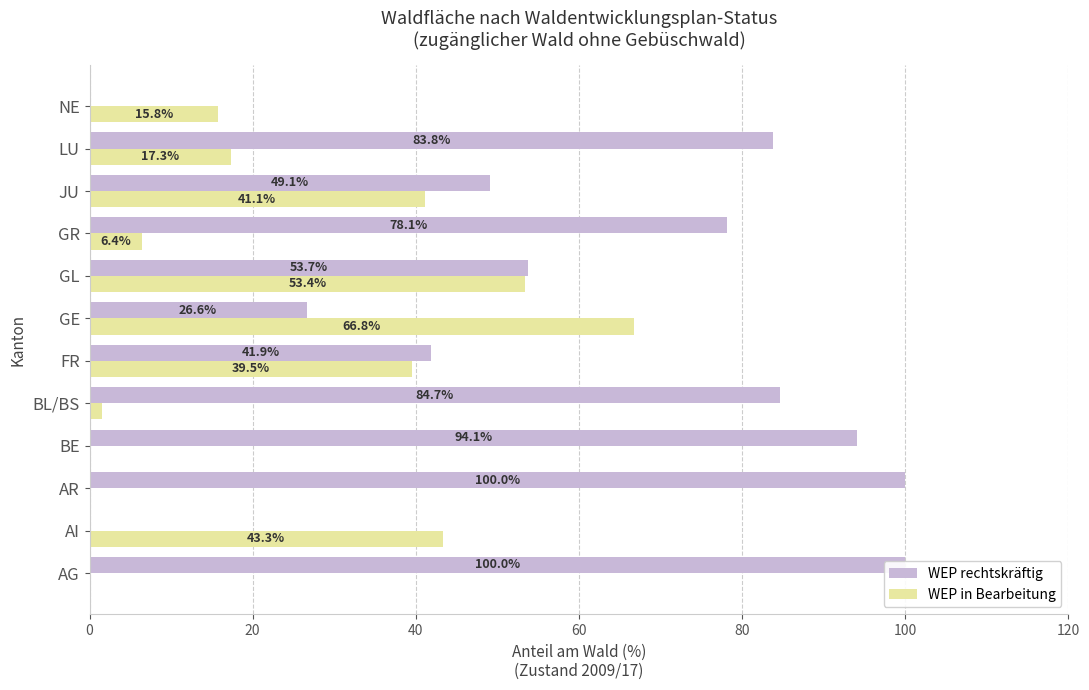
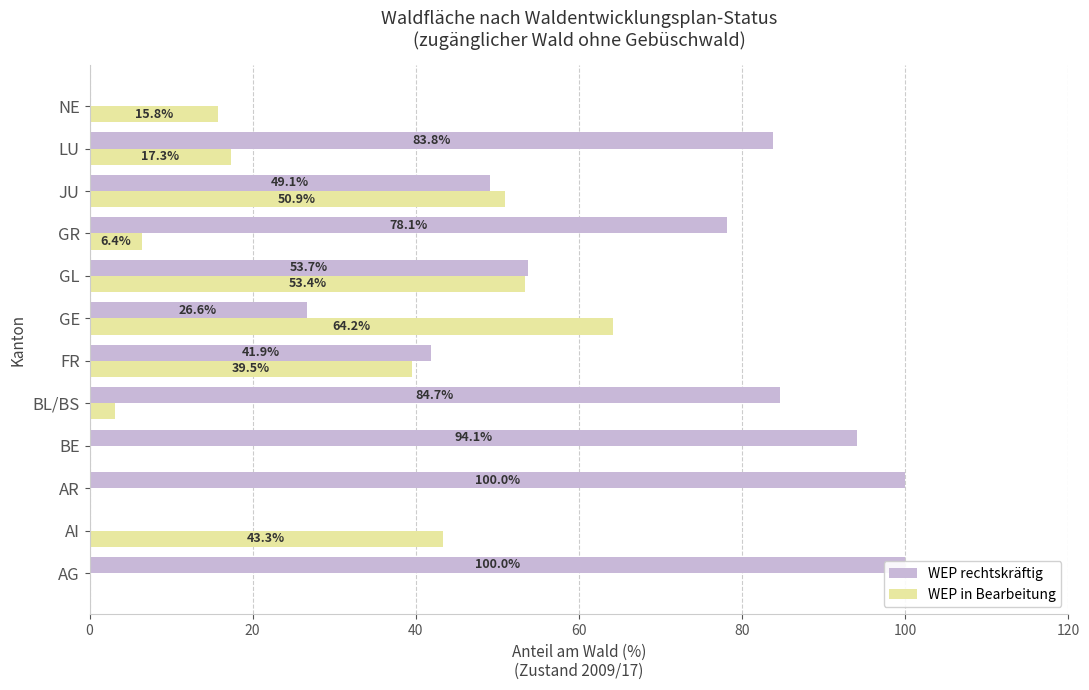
  {
    "WEP rechtskräftig": {
      "LU": "83.8%",
      "JU": "49.1%",
      "GR": "78.1%",
      "GL": "53.7%",
      "GE": "26.6%",
      "FR": "41.9%",
      "BL/BS": "84.7%",
      "BE": "94.1%",
      "AR": "100.0%"
    },
    "WEP in Bearbeitung": {
      "NE": "15.8%",
      "LU": "17.3%",
-     "JU": "41.1%",
+     "JU": "50.9%",
      "GR": "6.4%",
      "GL": "53.4%",
-     "GE": "66.8%",
+     "GE": "64.2%",
      "FR": "39.5%",
-     "BL/BS": "2",
+     "BL/BS": "3",
      "AI": "43.3%"
    }
  }
